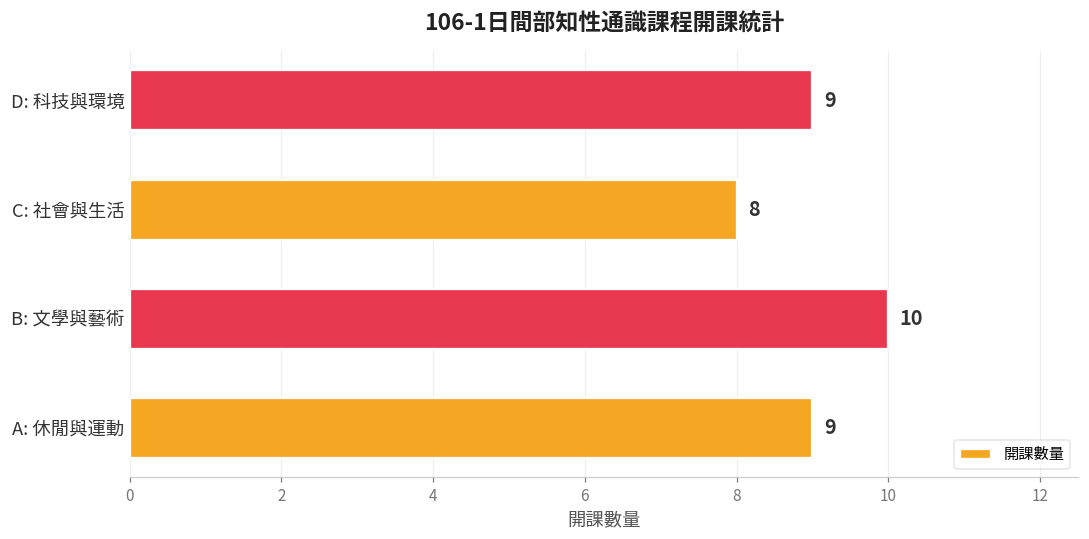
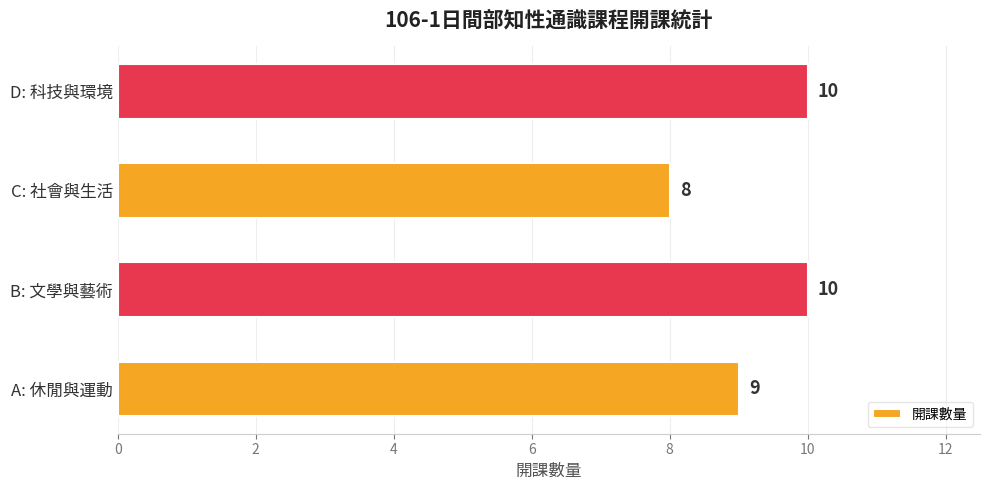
  {
-   "D: 科技與環境": 9,
+   "D: 科技與環境": 10,
    "C: 社會與生活": 8,
    "B: 文學與藝術": 10,
    "A: 休閒與運動": 9
  }
